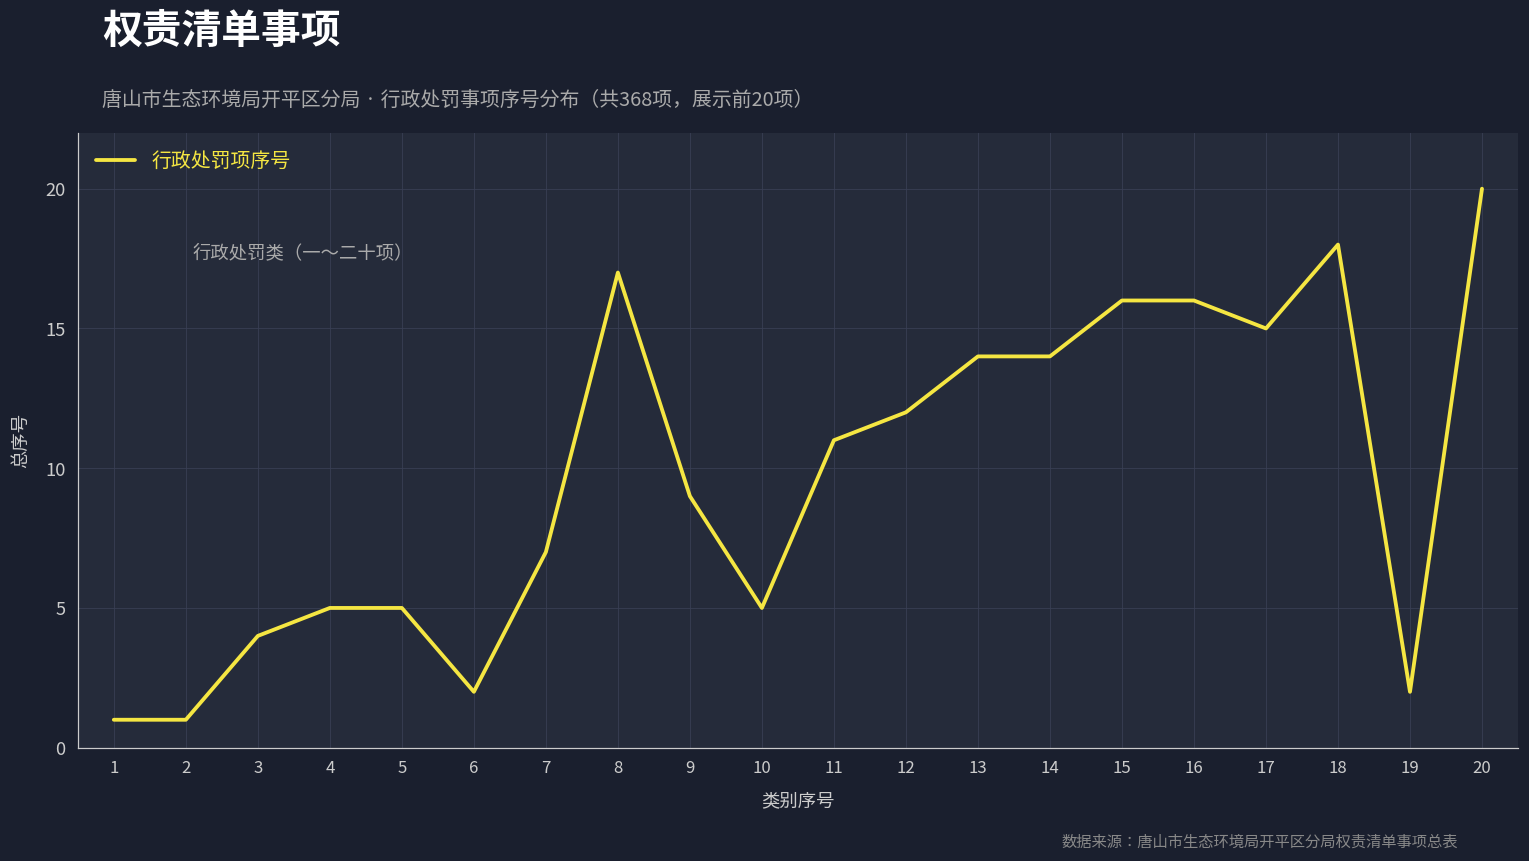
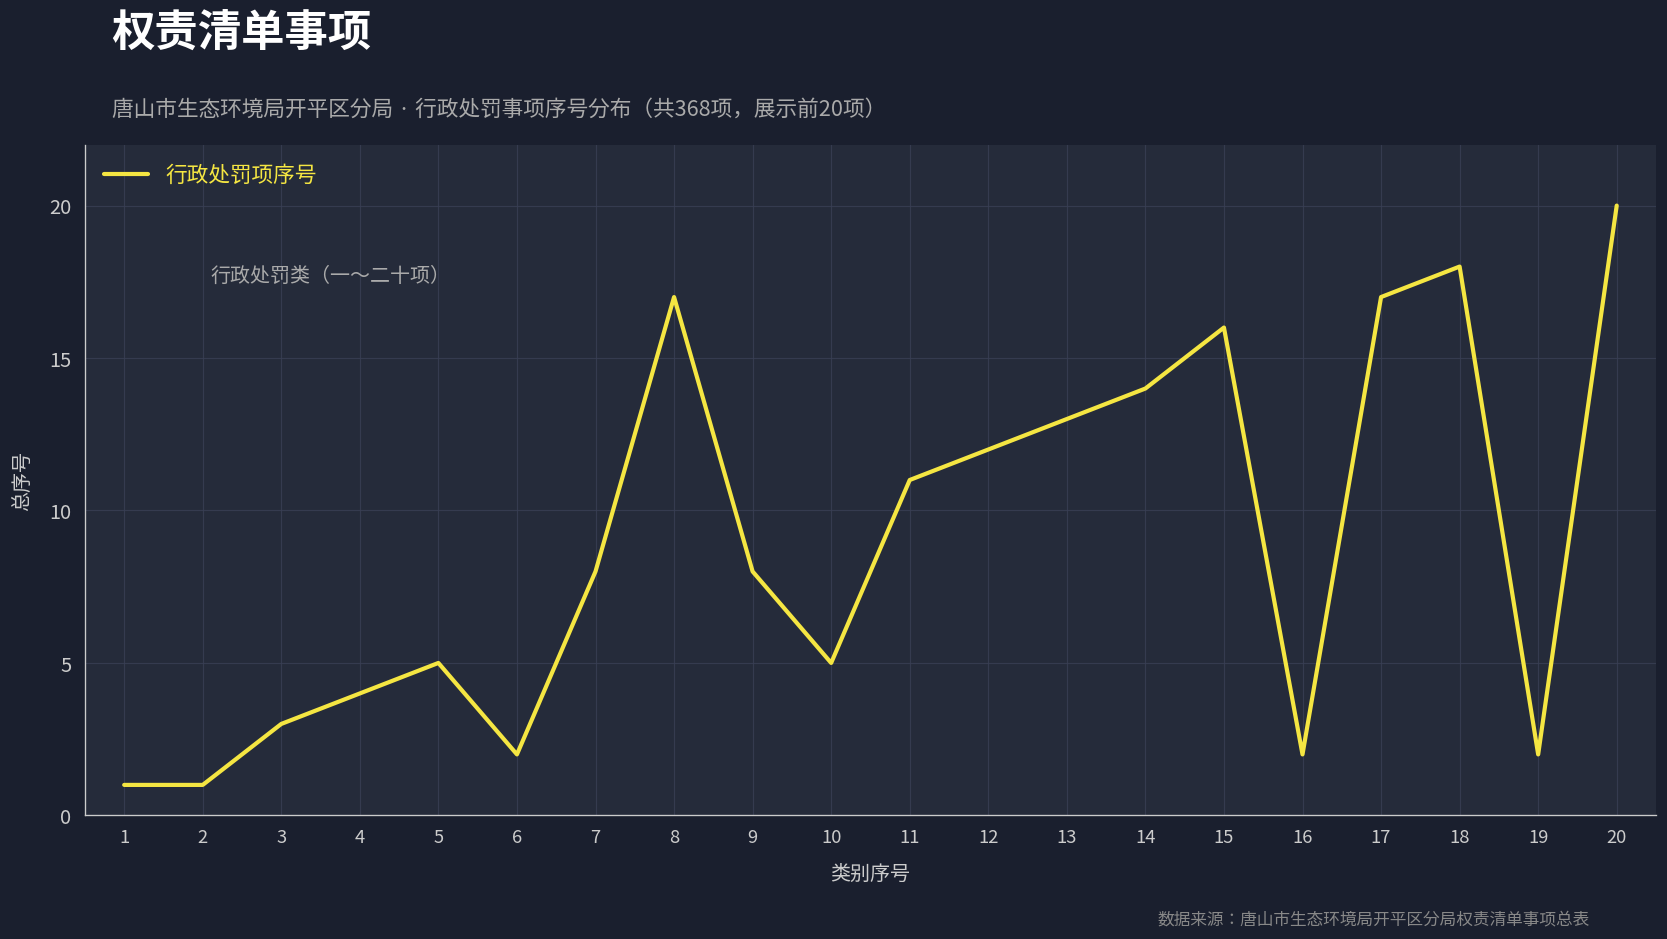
  {
    "1": 1,
    "2": 1,
-   "3": 4,
-   "4": 5,
+   "3": 3,
+   "4": 4,
    "5": 5,
    "6": 2,
-   "7": 7,
+   "7": 8,
    "8": 17,
-   "9": 9,
+   "9": 8,
    "10": 5,
    "11": 11,
    "12": 12,
-   "13": 14,
+   "13": 13,
    "14": 14,
    "15": 16,
-   "16": 16,
-   "17": 15,
+   "16": 2,
+   "17": 17,
    "18": 18,
    "19": 2,
    "20": 20
  }
